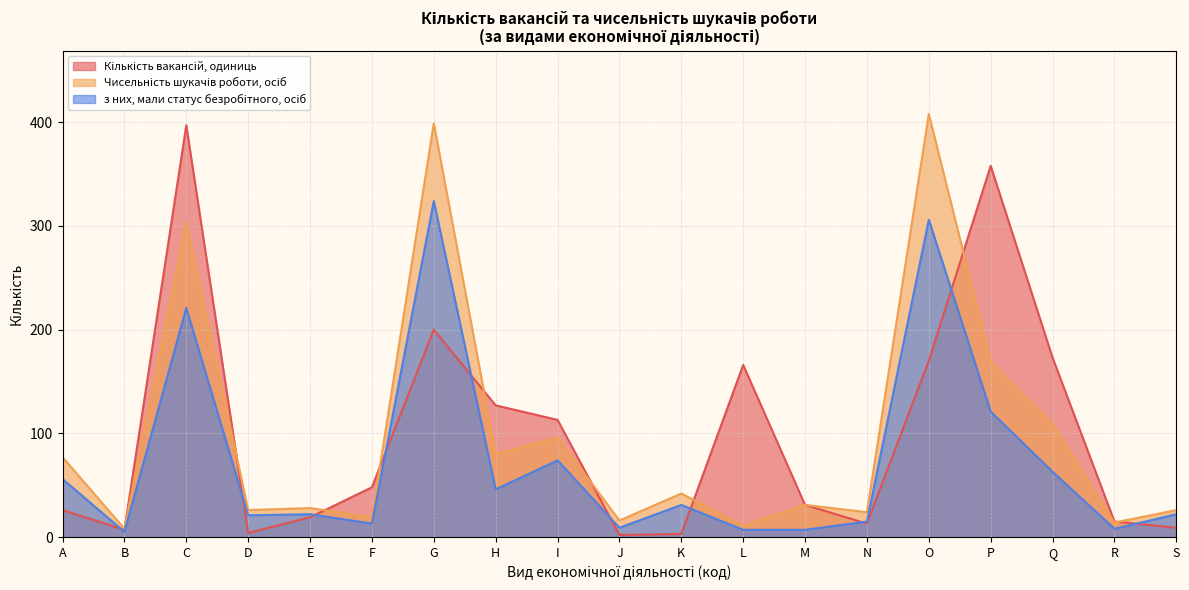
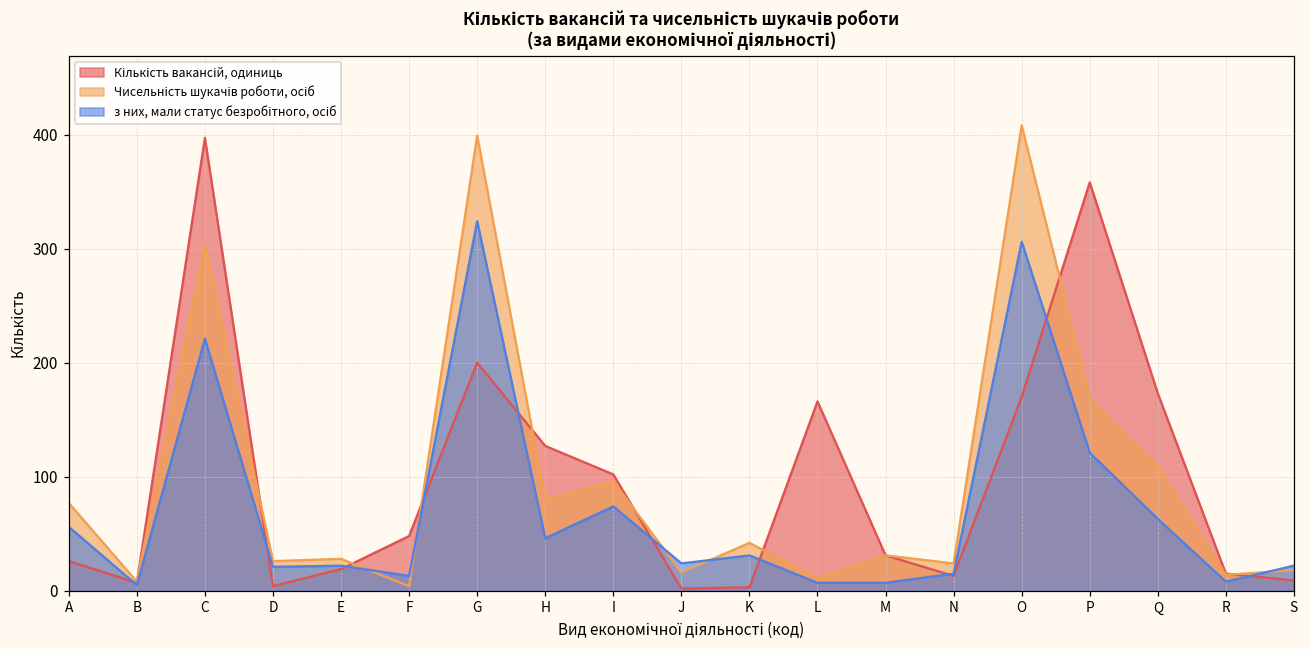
  {
    "Кількість вакансій, одиниць": {
      "A": 26,
      "C": 397,
      "D": 4,
      "E": 19,
      "F": 48,
      "G": 200,
      "H": 127,
-     "I": 113,
+     "I": 102,
      "J": 2,
      "K": 3,
      "L": 166,
      "O": 170,
      "P": 358,
      "Q": 173,
      "S": 9
    },
    "Чисельність шукачів роботи, осіб": {
      "A": 77,
      "C": 304,
      "D": 26,
      "E": 28,
-     "F": 19,
+     "F": 4,
      "G": 399,
      "H": 80,
      "I": 96,
      "J": 16,
      "K": 42,
      "L": 11,
      "N": 24,
      "O": 408,
      "P": 169,
      "Q": 109,
-     "S": 26
+     "S": 18
    },
    "з них, мали статус безробітного, осіб": {
      "A": 56,
      "C": 221,
      "D": 21,
      "E": 22,
      "F": 13,
      "G": 324,
      "H": 46,
      "I": 74,
-     "J": 9,
+     "J": 24,
      "K": 31,
      "L": 7,
      "M": 7,
      "O": 306,
      "P": 121,
      "Q": 63,
      "R": 8,
      "S": 22
    }
  }
